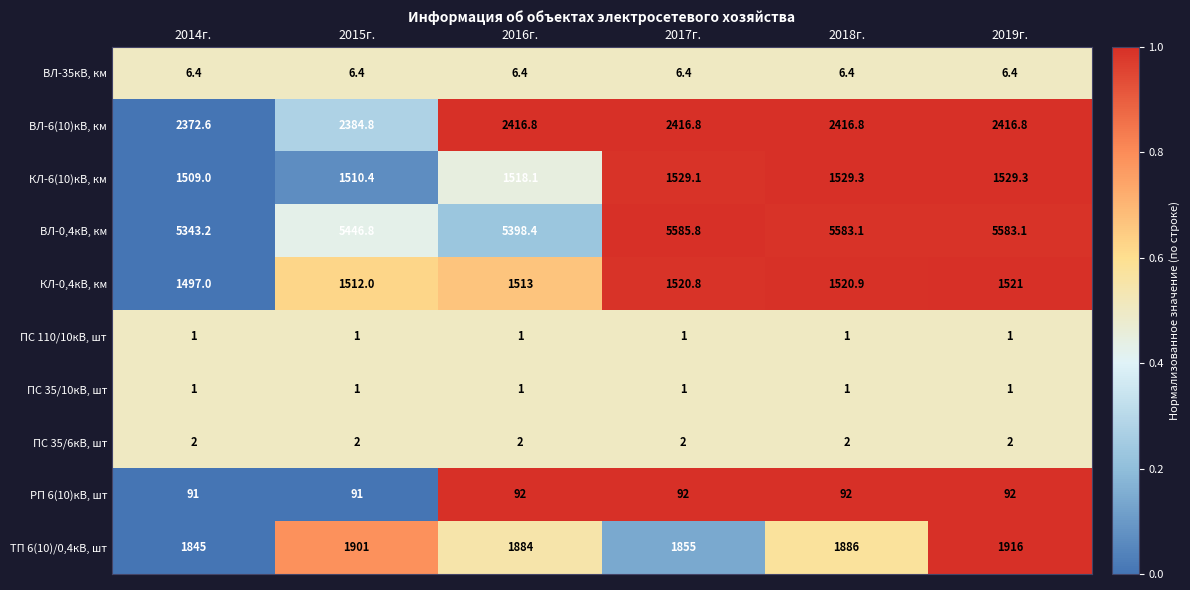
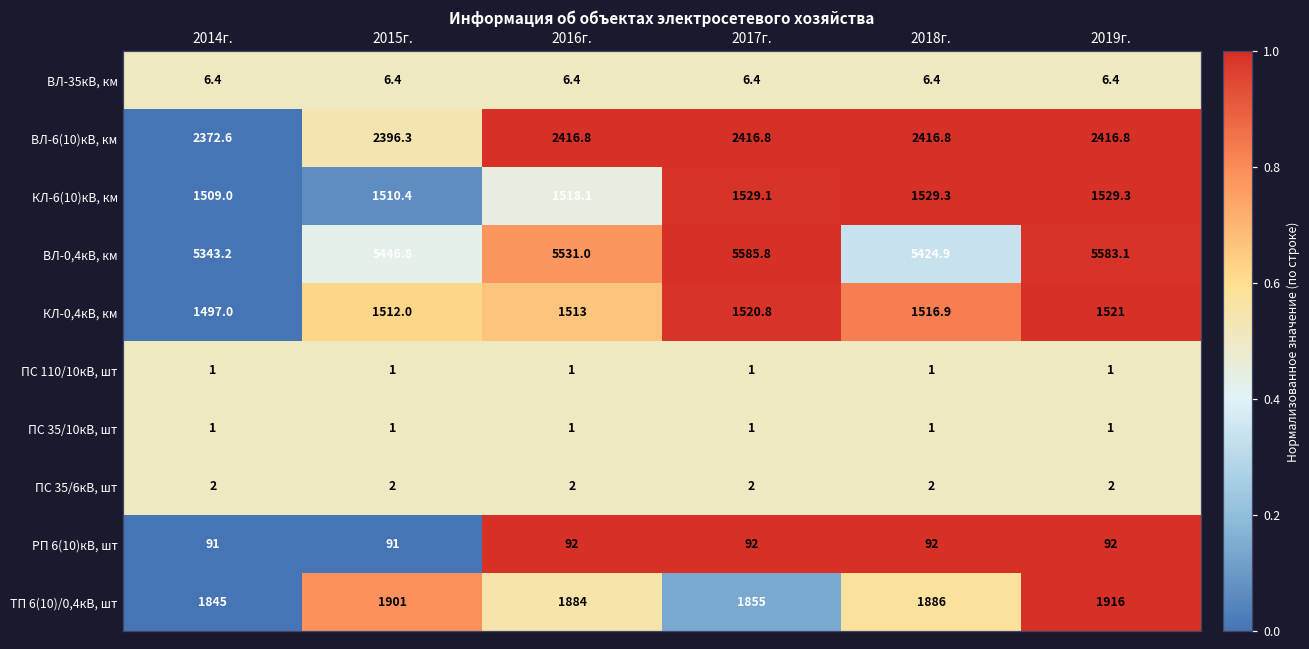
  {
    "ВЛ-35кВ, км": {
      "2014г.": 6.4,
      "2015г.": 6.4,
      "2016г.": 6.4,
      "2017г.": 6.4,
      "2018г.": 6.4,
      "2019г.": 6.4
    },
    "ВЛ-6(10)кВ, км": {
      "2014г.": 2372.6,
-     "2015г.": 2384.8,
+     "2015г.": 2396.3,
      "2016г.": 2416.8,
      "2017г.": 2416.8,
      "2018г.": 2416.8,
      "2019г.": 2416.8
    },
    "КЛ-6(10)кВ, км": {
      "2014г.": 1509.0,
      "2015г.": 1510.4,
      "2017г.": 1529.1,
      "2018г.": 1529.3,
      "2019г.": 1529.3
    },
    "ВЛ-0,4кВ, км": {
      "2014г.": 5343.2,
-     "2016г.": 5398.4,
+     "2016г.": 5531.0,
      "2017г.": 5585.8,
-     "2018г.": 5583.1,
+     "2018г.": 5424.9,
      "2019г.": 5583.1
    },
    "КЛ-0,4кВ, км": {
      "2014г.": 1497.0,
      "2015г.": 1512.0,
      "2016г.": 1513,
      "2017г.": 1520.8,
-     "2018г.": 1520.9,
+     "2018г.": 1516.9,
      "2019г.": 1521
    },
    "ПС 110/10кВ, шт": {
      "2014г.": 1,
      "2015г.": 1,
      "2016г.": 1,
      "2017г.": 1,
      "2018г.": 1,
      "2019г.": 1
    },
    "ПС 35/10кВ, шт": {
      "2014г.": 1,
      "2015г.": 1,
      "2016г.": 1,
      "2017г.": 1,
      "2018г.": 1,
      "2019г.": 1
    },
    "ПС 35/6кВ, шт": {
      "2014г.": 2,
      "2015г.": 2,
      "2016г.": 2,
      "2017г.": 2,
      "2018г.": 2,
      "2019г.": 2
    },
    "РП 6(10)кВ, шт": {
      "2014г.": 91,
      "2015г.": 91,
      "2016г.": 92,
      "2017г.": 92,
      "2018г.": 92,
      "2019г.": 92
    },
    "ТП 6(10)/0,4кВ, шт": {
      "2014г.": 1845,
      "2015г.": 1901,
      "2016г.": 1884,
      "2017г.": 1855,
      "2018г.": 1886,
      "2019г.": 1916
    }
  }
